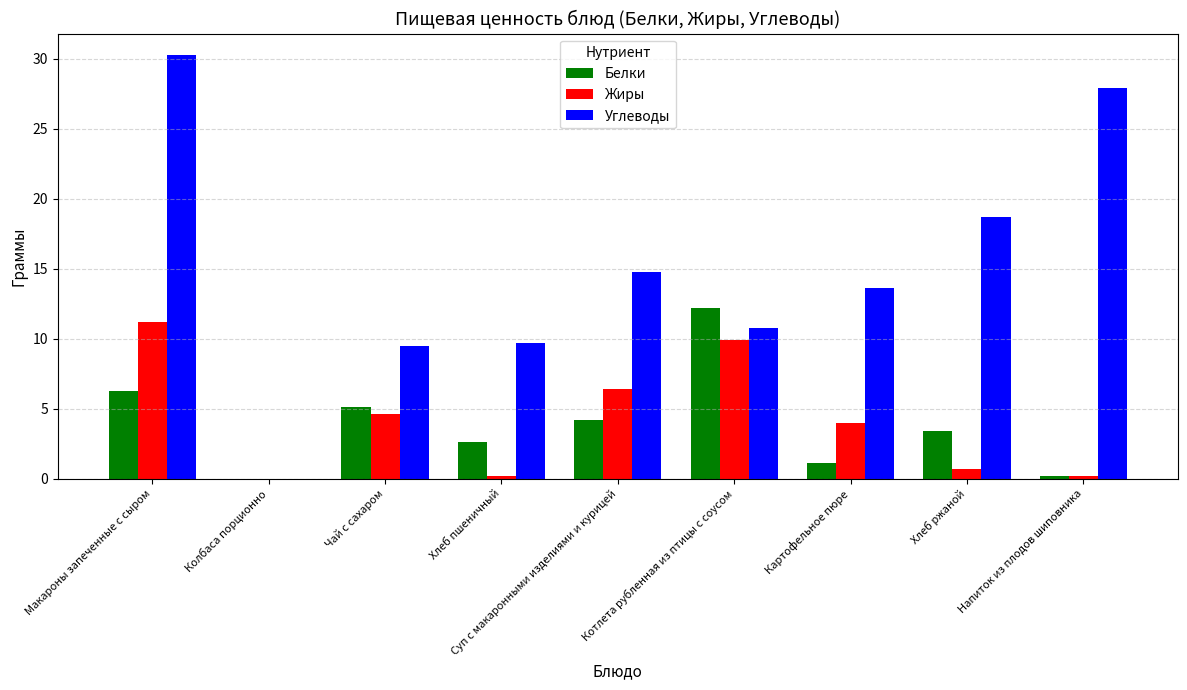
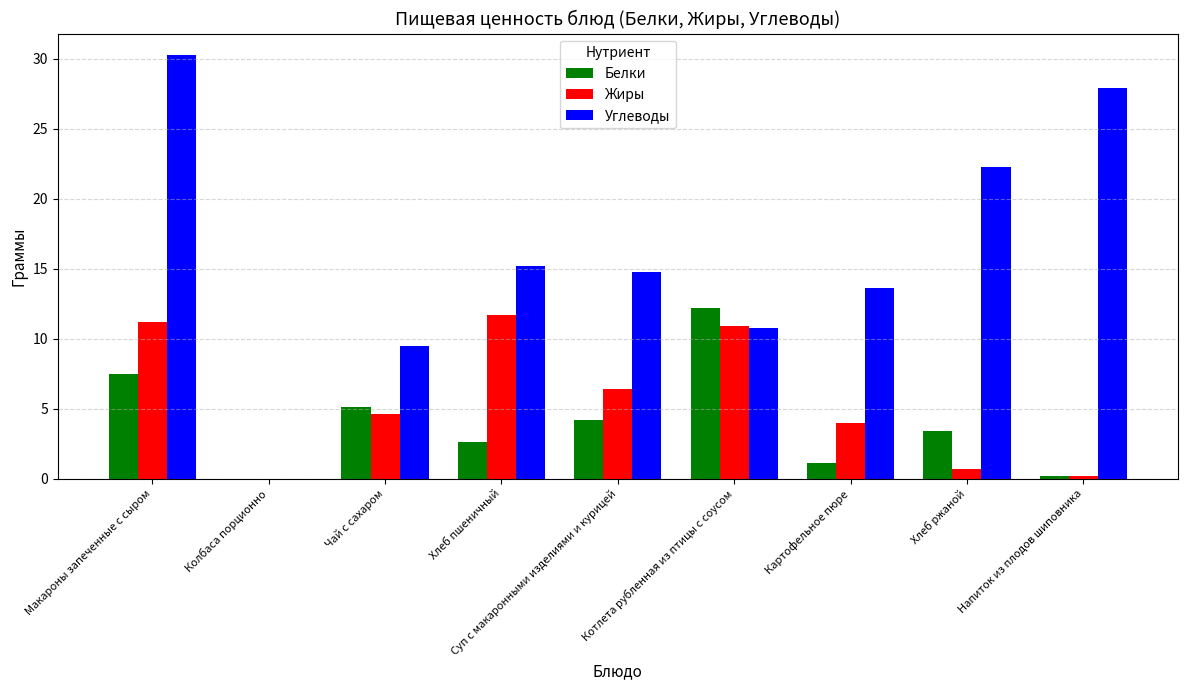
  {
    "Белки": {
-     "Макароны запеченные с сыром": 6.3,
+     "Макароны запеченные с сыром": 7.5,
      "Колбаса порционно": 0.0,
      "Чай с сахаром": 5.1,
      "Хлеб пшеничный": 2.6,
      "Суп с макаронными изделиями и курицей": 4.2,
      "Котлета рубленная из птицы с соусом": 12.2,
      "Картофельное пюре": 1.1,
      "Хлеб ржаной": 3.4,
      "Напиток из плодов шиповника": 0.2
    },
    "Жиры": {
      "Макароны запеченные с сыром": 11.2,
      "Колбаса порционно": 0.0,
      "Чай с сахаром": 4.6,
-     "Хлеб пшеничный": 0.2,
+     "Хлеб пшеничный": 11.7,
      "Суп с макаронными изделиями и курицей": 6.4,
-     "Котлета рубленная из птицы с соусом": 9.9,
+     "Котлета рубленная из птицы с соусом": 10.9,
      "Картофельное пюре": 4.0,
      "Хлеб ржаной": 0.7,
      "Напиток из плодов шиповника": 0.2
    },
    "Углеводы": {
      "Макароны запеченные с сыром": 30.3,
      "Колбаса порционно": 0.0,
      "Чай с сахаром": 9.5,
-     "Хлеб пшеничный": 9.7,
+     "Хлеб пшеничный": 15.2,
      "Суп с макаронными изделиями и курицей": 14.8,
      "Котлета рубленная из птицы с соусом": 10.8,
      "Картофельное пюре": 13.6,
-     "Хлеб ржаной": 18.7,
+     "Хлеб ржаной": 22.3,
      "Напиток из плодов шиповника": 27.9
    }
  }
